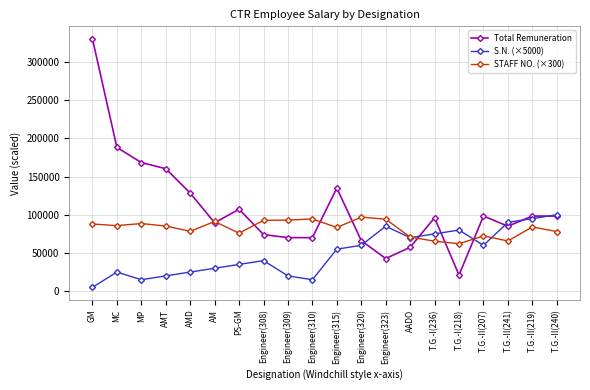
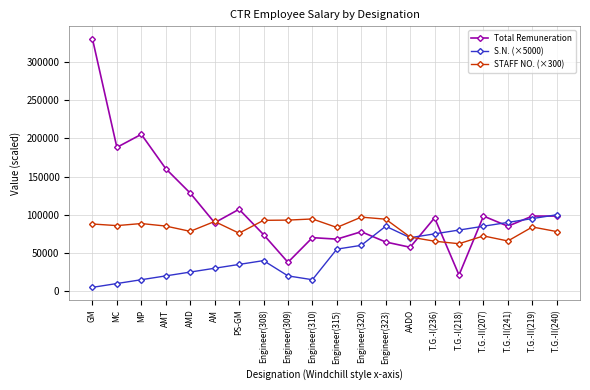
  {
    "Total Remuneration": {
      "GM": 330000,
      "MC": 190000,
-     "MP": 170000,
+     "MP": 210000,
      "AMT": 160000,
      "AMD": 130000,
      "PS-GM": 110000,
      "Engineer(308)": 70000,
-     "Engineer(309)": 70000,
+     "Engineer(309)": 40000,
      "Engineer(310)": 70000,
-     "Engineer(315)": 130000,
-     "Engineer(320)": 70000,
-     "Engineer(323)": 40000,
+     "Engineer(315)": 70000,
+     "Engineer(320)": 80000,
+     "Engineer(323)": 60000,
      "AADO": 60000,
      "T.G.-I(236)": 100000,
      "T.G.-I(218)": 20000,
      "T.G.-II(207)": 100000,
      "T.G.-II(241)": 90000
    },
    "S.N. (×5000)": {
      "GM": 10000,
-     "MC": 30000,
+     "MC": 10000,
      "MP": 20000,
      "AMT": 20000,
      "AMD": 30000,
      "AM": 30000,
      "PS-GM": 40000,
      "Engineer(308)": 40000,
      "Engineer(309)": 20000,
      "Engineer(310)": 20000,
      "Engineer(315)": 60000,
      "Engineer(320)": 60000,
      "Engineer(323)": 90000,
      "T.G.-I(236)": 80000,
      "T.G.-I(218)": 80000,
-     "T.G.-II(207)": 60000,
+     "T.G.-II(207)": 90000,
      "T.G.-II(241)": 90000
    },
    "STAFF NO. (×300)": {
      "GM": 90000,
      "MC": 90000,
      "MP": 90000,
      "AMT": 90000,
      "AMD": 80000,
      "PS-GM": 80000,
      "Engineer(308)": 90000,
      "Engineer(309)": 90000,
      "Engineer(310)": 90000,
      "Engineer(315)": 80000,
      "Engineer(320)": 100000,
      "Engineer(323)": 90000,
      "T.G.-I(236)": 70000,
      "T.G.-I(218)": 60000,
      "T.G.-II(207)": 70000,
      "T.G.-II(241)": 70000,
      "T.G.-II(219)": 80000,
      "T.G.-II(240)": 80000
    }
  }
